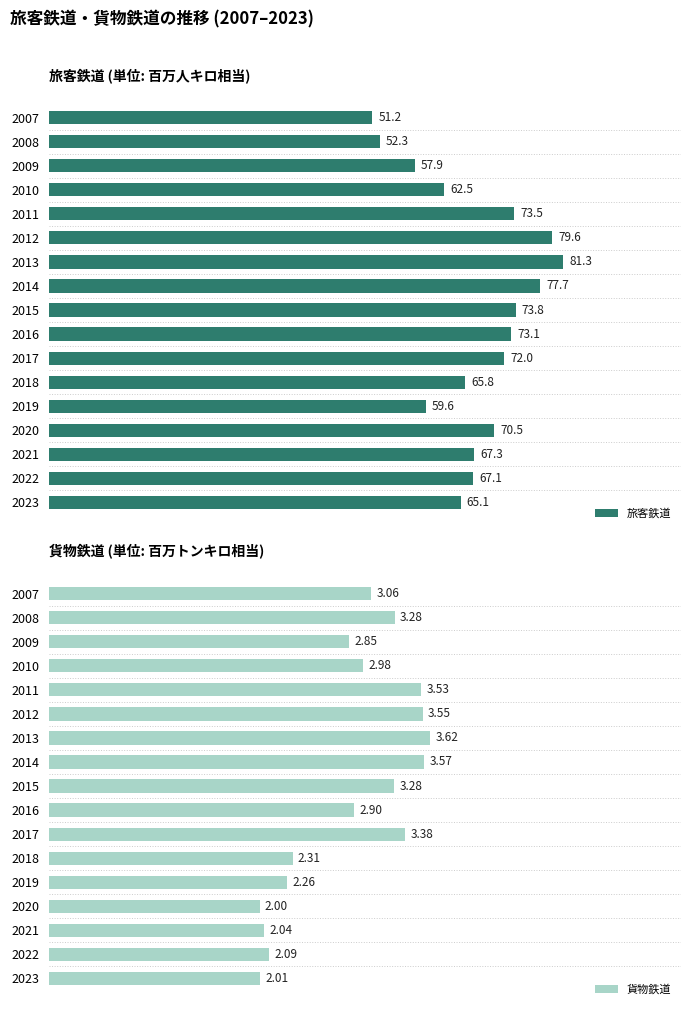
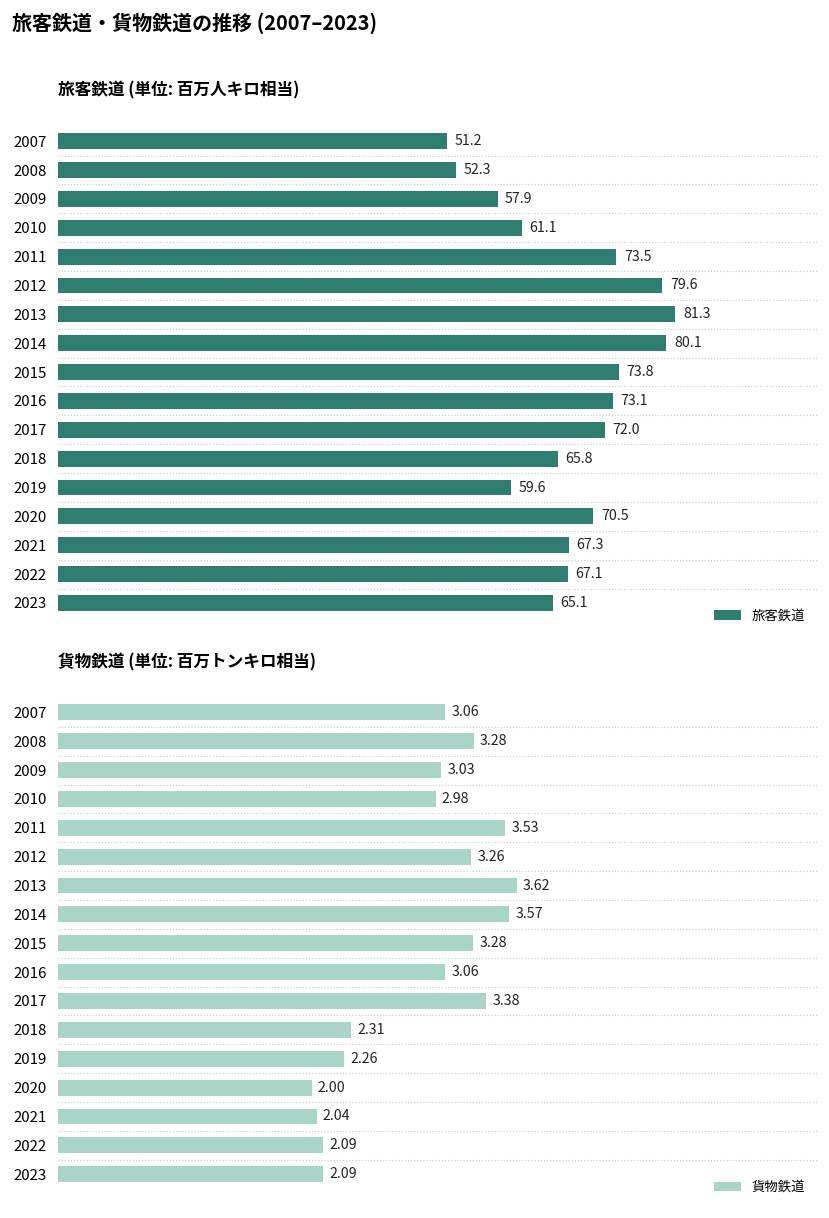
  {
    "旅客鉄道 (単位: 百万人キロ相当)": {
      "2007": 51.2,
      "2008": 52.3,
      "2009": 57.9,
-     "2010": 62.5,
+     "2010": 61.1,
      "2011": 73.5,
      "2012": 79.6,
      "2013": 81.3,
-     "2014": 77.7,
+     "2014": 80.1,
      "2015": 73.8,
      "2016": 73.1,
      "2017": 72.0,
      "2018": 65.8,
      "2019": 59.6,
      "2020": 70.5,
      "2021": 67.3,
      "2022": 67.1,
      "2023": 65.1
    },
    "貨物鉄道 (単位: 百万トンキロ相当)": {
      "2007": 3.06,
      "2008": 3.28,
-     "2009": 2.85,
+     "2009": 3.03,
      "2010": 2.98,
      "2011": 3.53,
-     "2012": 3.55,
+     "2012": 3.26,
      "2013": 3.62,
      "2014": 3.57,
      "2015": 3.28,
-     "2016": 2.90,
+     "2016": 3.06,
      "2017": 3.38,
      "2018": 2.31,
      "2019": 2.26,
      "2020": 2.00,
      "2021": 2.04,
      "2022": 2.09,
-     "2023": 2.01
+     "2023": 2.09
    }
  }
